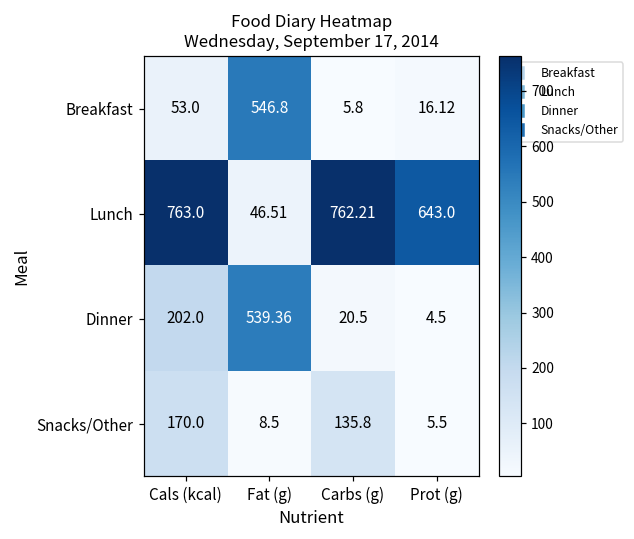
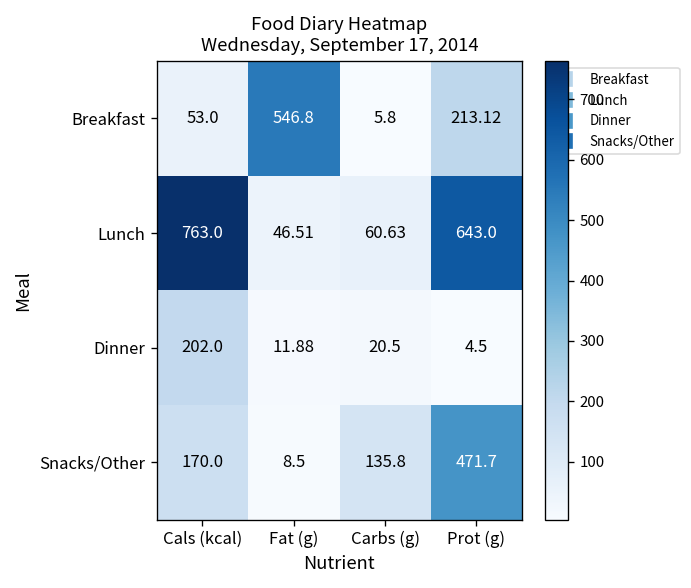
  {
    "Breakfast": {
      "Cals (kcal)": 53.0,
      "Fat (g)": 546.8,
      "Carbs (g)": 5.8,
-     "Prot (g)": 16.12
+     "Prot (g)": 213.12
    },
    "Lunch": {
      "Cals (kcal)": 763.0,
      "Fat (g)": 46.51,
-     "Carbs (g)": 762.21,
+     "Carbs (g)": 60.63,
      "Prot (g)": 643.0
    },
    "Dinner": {
      "Cals (kcal)": 202.0,
-     "Fat (g)": 539.36,
+     "Fat (g)": 11.88,
      "Carbs (g)": 20.5,
      "Prot (g)": 4.5
    },
    "Snacks/Other": {
      "Cals (kcal)": 170.0,
      "Fat (g)": 8.5,
      "Carbs (g)": 135.8,
-     "Prot (g)": 5.5
+     "Prot (g)": 471.7
    }
  }
